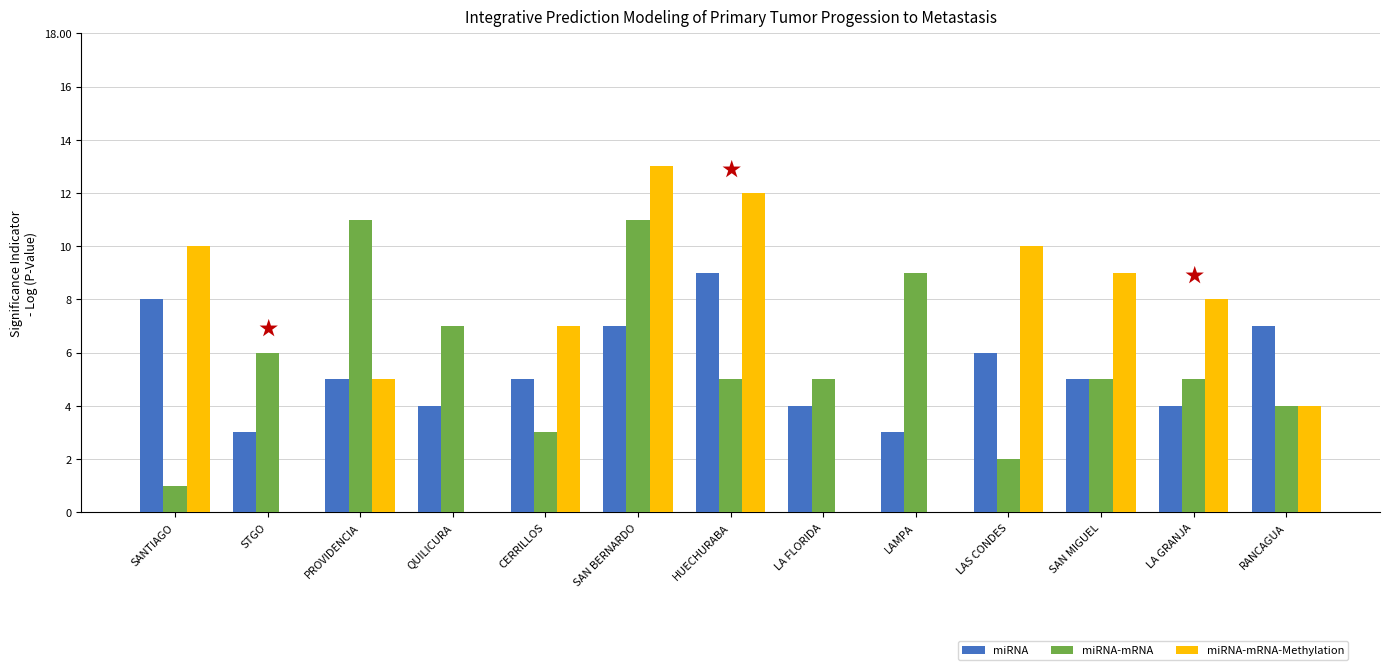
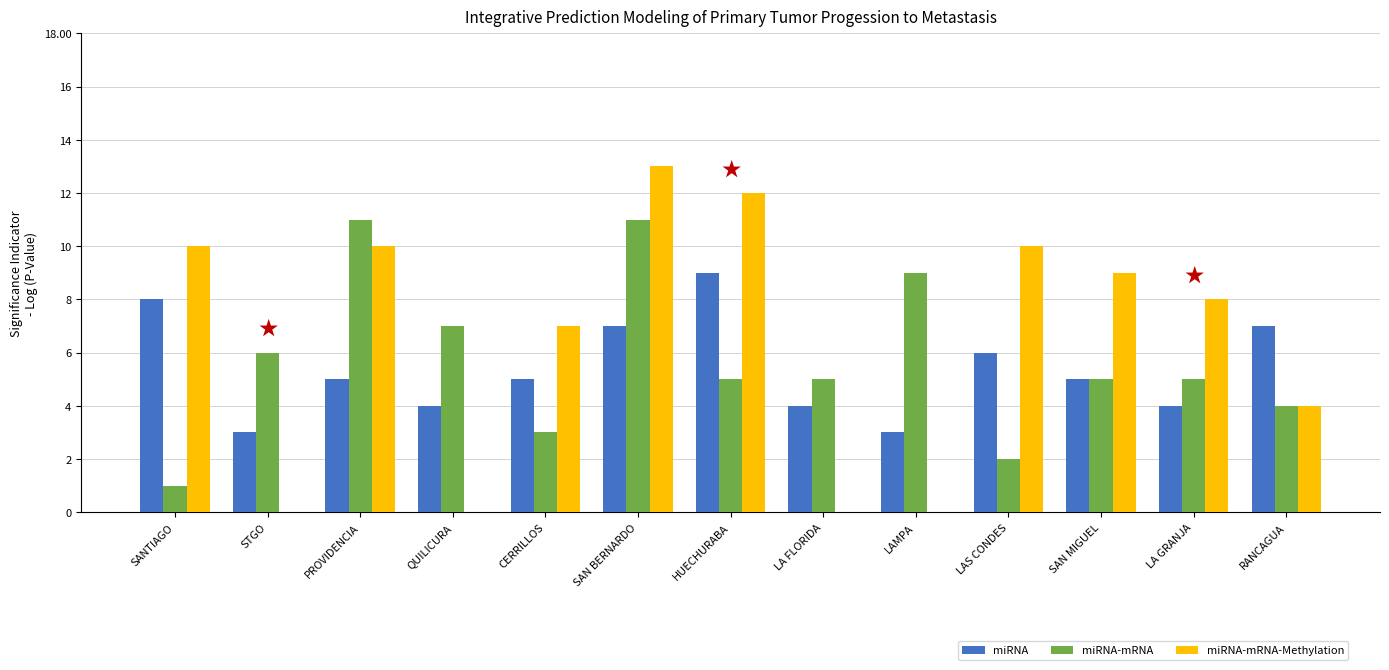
  {
    "miRNA": {
      "SANTIAGO": 8,
      "STGO": 3,
      "PROVIDENCIA": 5,
      "QUILICURA": 4,
      "CERRILLOS": 5,
      "SAN BERNARDO": 7,
      "HUECHURABA": 9,
      "LA FLORIDA": 4,
      "LAMPA": 3,
      "LAS CONDES": 6,
      "SAN MIGUEL": 5,
      "LA GRANJA": 4,
      "RANCAGUA": 7
    },
    "miRNA-mRNA": {
      "SANTIAGO": 1,
      "STGO": 6,
      "PROVIDENCIA": 11,
      "QUILICURA": 7,
      "CERRILLOS": 3,
      "SAN BERNARDO": 11,
      "HUECHURABA": 5,
      "LA FLORIDA": 5,
      "LAMPA": 9,
      "LAS CONDES": 2,
      "SAN MIGUEL": 5,
      "LA GRANJA": 5,
      "RANCAGUA": 4
    },
    "miRNA-mRNA-Methylation": {
      "SANTIAGO": 10,
      "STGO": 0,
-     "PROVIDENCIA": 5,
+     "PROVIDENCIA": 10,
      "QUILICURA": 0,
      "CERRILLOS": 7,
      "SAN BERNARDO": 13,
      "HUECHURABA": 12,
      "LA FLORIDA": 0,
      "LAMPA": 0,
      "LAS CONDES": 10,
      "SAN MIGUEL": 9,
      "LA GRANJA": 8,
      "RANCAGUA": 4
    }
  }
